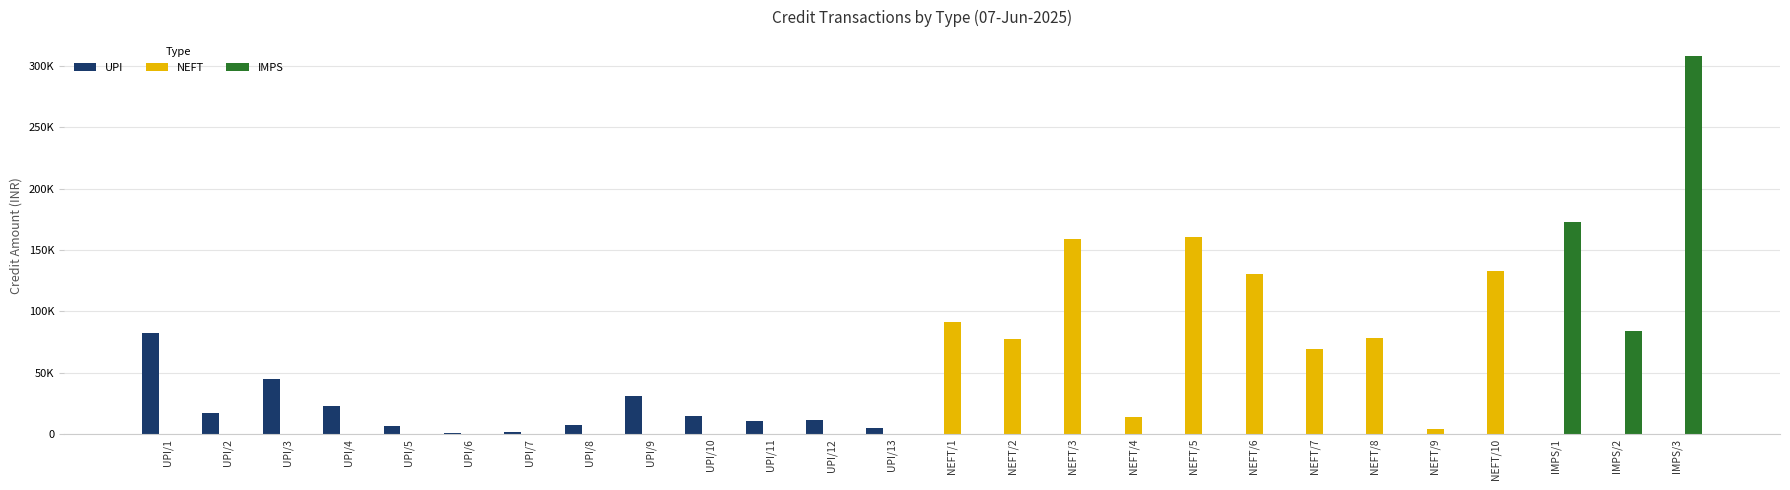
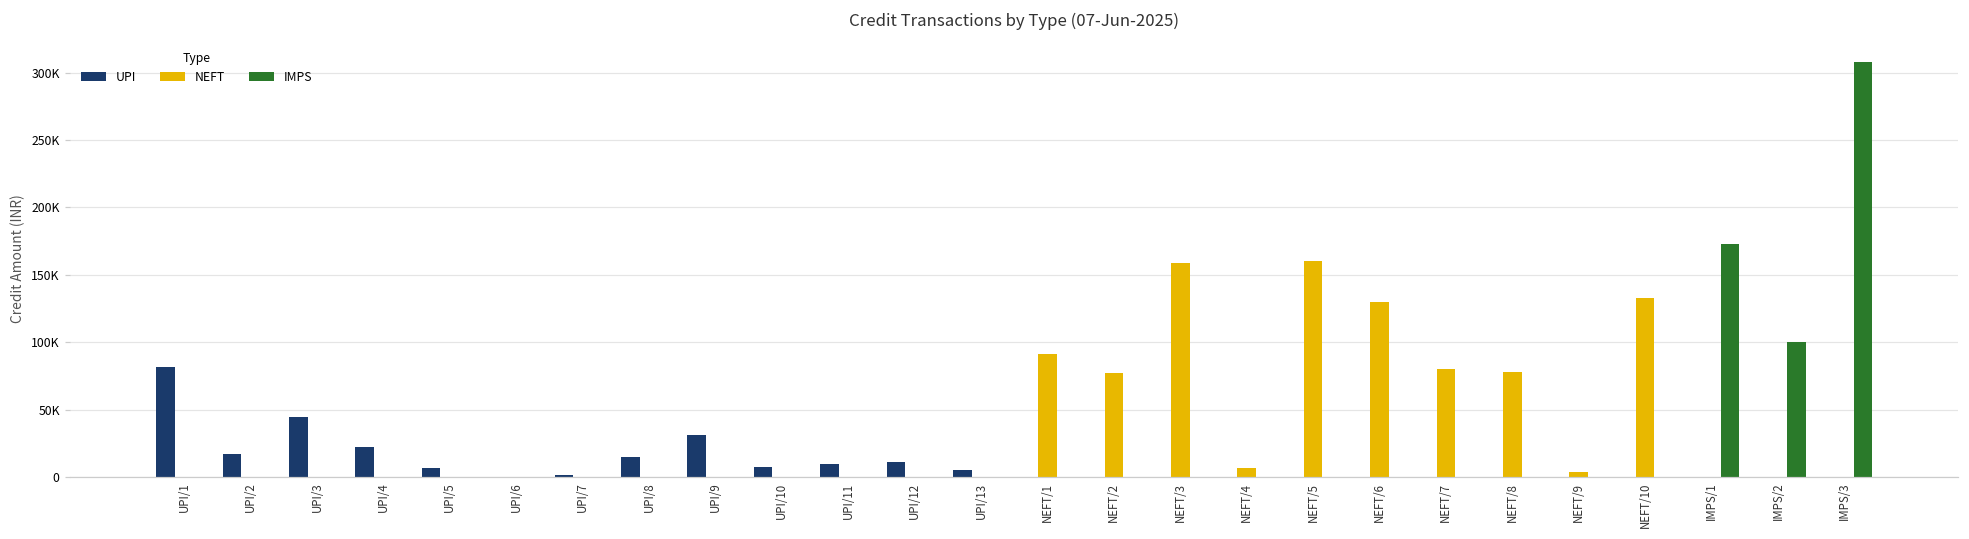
  {
    "UPI": {
      "UPI/1": 82000,
      "UPI/2": 17000,
      "UPI/3": 45000,
      "UPI/4": 23000,
      "UPI/5": 7000,
-     "UPI/8": 8000,
+     "UPI/8": 15000,
      "UPI/9": 31000,
-     "UPI/10": 15000,
+     "UPI/10": 8000,
      "UPI/11": 10000,
      "UPI/12": 11000,
      "UPI/13": 5000,
      "NEFT/1": 0,
      "NEFT/2": 0,
      "NEFT/3": 0,
      "NEFT/4": 0,
      "NEFT/5": 0,
      "NEFT/6": 0,
      "NEFT/7": 0,
      "NEFT/8": 0,
      "NEFT/9": 0,
      "NEFT/10": 0,
      "IMPS/1": 0,
      "IMPS/2": 0,
      "IMPS/3": 0
    },
    "NEFT": {
      "UPI/1": 0,
      "UPI/2": 0,
      "UPI/3": 0,
      "UPI/4": 0,
      "UPI/5": 0,
      "UPI/6": 0,
      "UPI/7": 0,
      "UPI/8": 0,
      "UPI/9": 0,
      "UPI/10": 0,
      "UPI/11": 0,
      "UPI/12": 0,
      "UPI/13": 0,
      "NEFT/1": 91000,
      "NEFT/2": 77000,
      "NEFT/3": 159000,
-     "NEFT/4": 14000,
+     "NEFT/4": 7000,
      "NEFT/5": 160000,
      "NEFT/6": 130000,
-     "NEFT/7": 70000,
+     "NEFT/7": 80000,
      "NEFT/8": 78000,
      "NEFT/9": 4000,
      "NEFT/10": 133000,
      "IMPS/1": 0,
      "IMPS/2": 0,
      "IMPS/3": 0
    },
    "IMPS": {
      "UPI/1": 0,
      "UPI/2": 0,
      "UPI/3": 0,
      "UPI/4": 0,
      "UPI/5": 0,
      "UPI/6": 0,
      "UPI/7": 0,
      "UPI/8": 0,
      "UPI/9": 0,
      "UPI/10": 0,
      "UPI/11": 0,
      "UPI/12": 0,
      "UPI/13": 0,
      "NEFT/1": 0,
      "NEFT/2": 0,
      "NEFT/3": 0,
      "NEFT/4": 0,
      "NEFT/5": 0,
      "NEFT/6": 0,
      "NEFT/7": 0,
      "NEFT/8": 0,
      "NEFT/9": 0,
      "NEFT/10": 0,
      "IMPS/1": 173000,
-     "IMPS/2": 84000,
+     "IMPS/2": 100000,
      "IMPS/3": 308000
    }
  }
